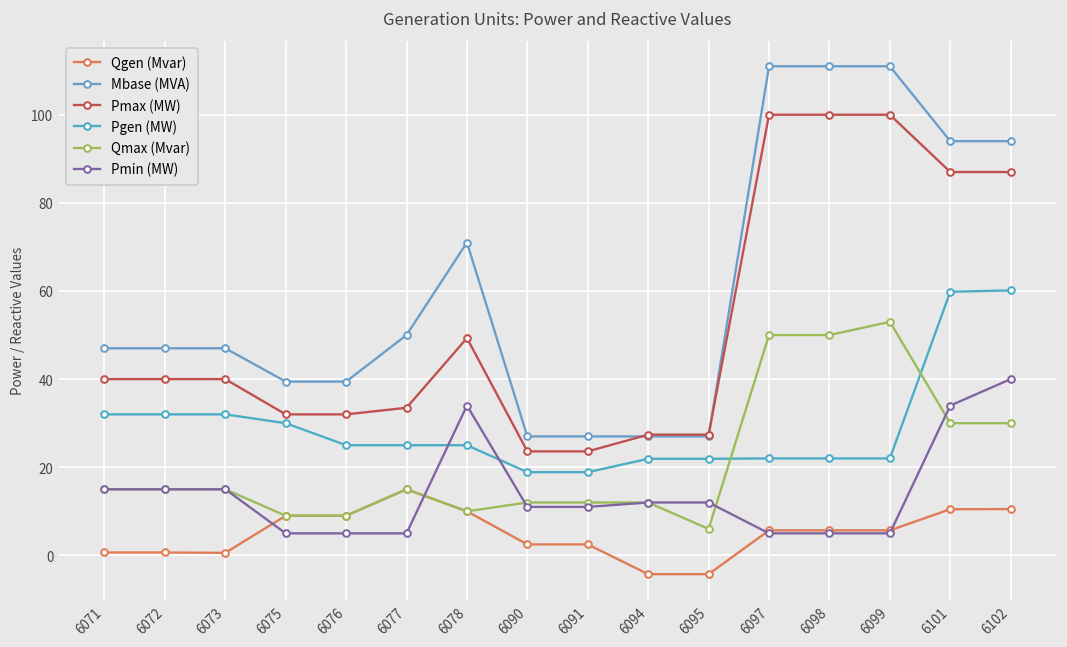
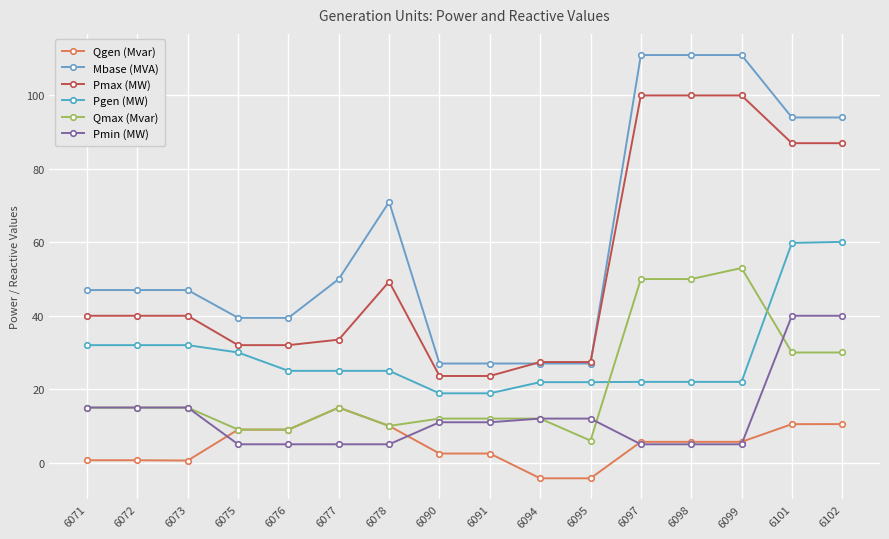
  {
    "Qmax (Mvar)": {
      "6090": 12,
      "6091": 12,
      "6095": 6,
      "6097": 50,
      "6098": 50,
      "6099": 53,
      "6101": 30,
      "6102": 30
    },
    "Pmin (MW)": {
      "6075": 5,
      "6076": 5,
      "6077": 5,
-     "6078": 34,
+     "6078": 5,
      "6090": 11,
      "6091": 11,
      "6095": 12,
-     "6101": 34,
+     "6101": 40,
      "6102": 40
    }
  }
